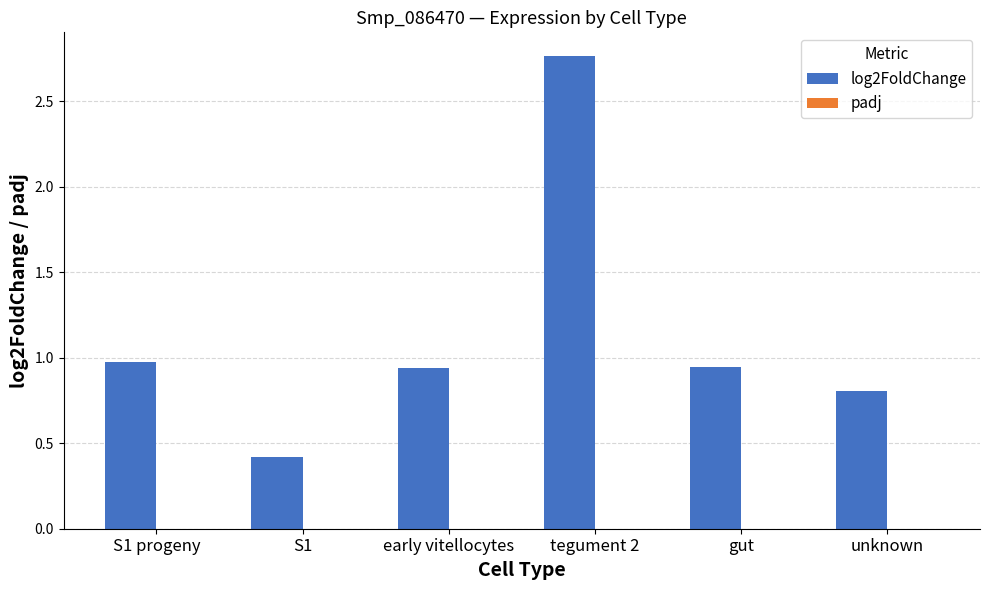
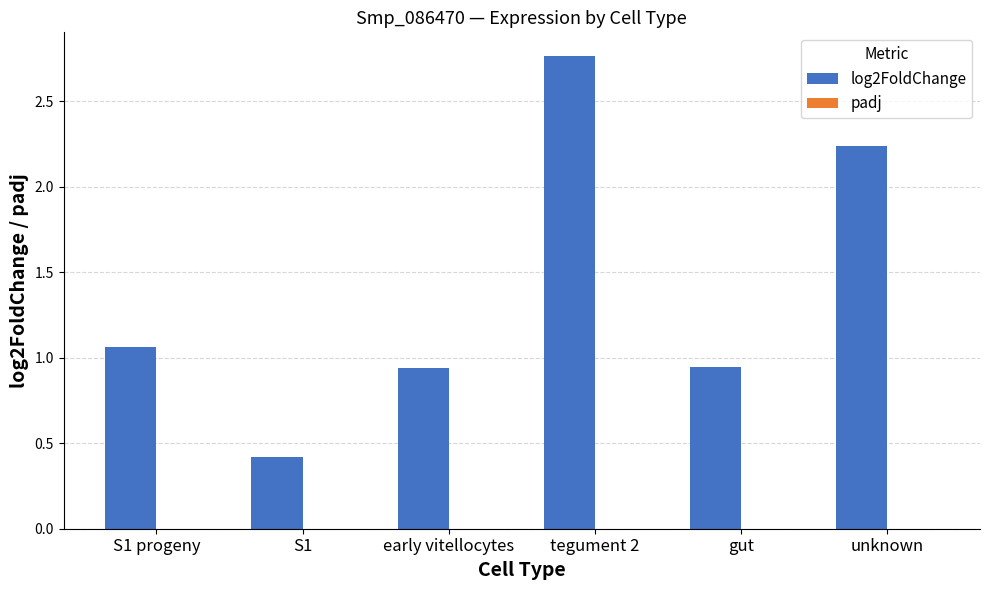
  {
    "log2FoldChange": {
-     "S1 progeny": 0.98,
+     "S1 progeny": 1.06,
      "S1": 0.42,
      "early vitellocytes": 0.94,
      "tegument 2": 2.76,
      "gut": 0.95,
-     "unknown": 0.81
+     "unknown": 2.24
    },
    "padj": {
      "S1 progeny": 0.00,
      "S1": 0.00
    }
  }
